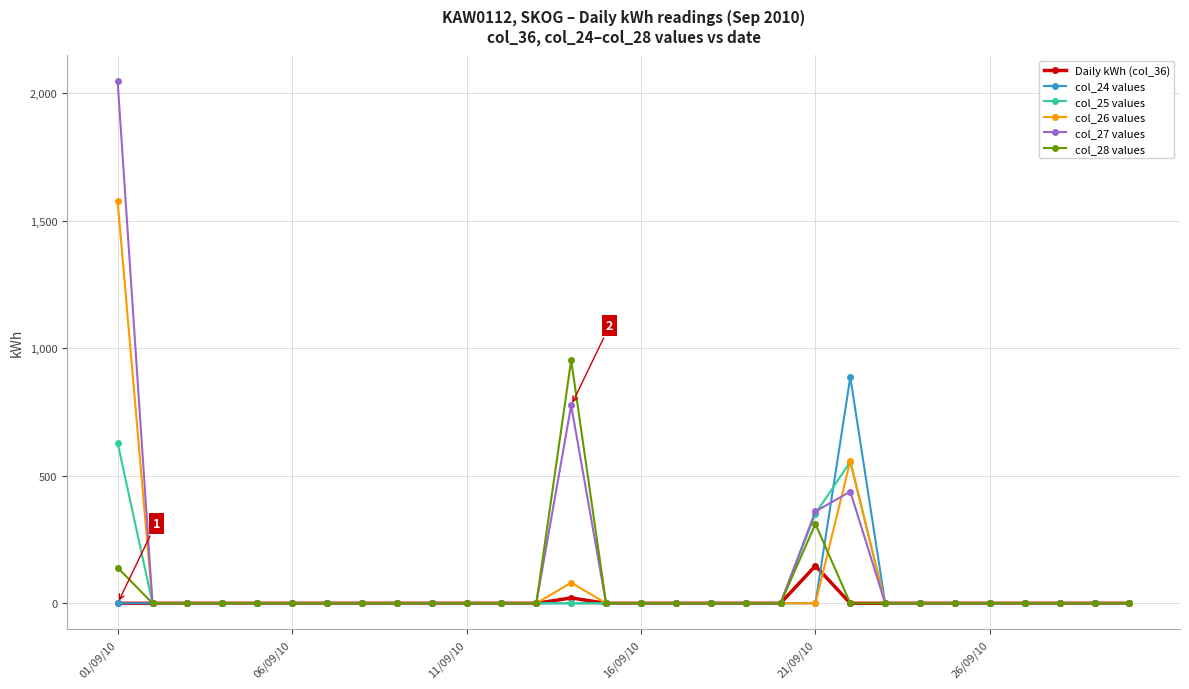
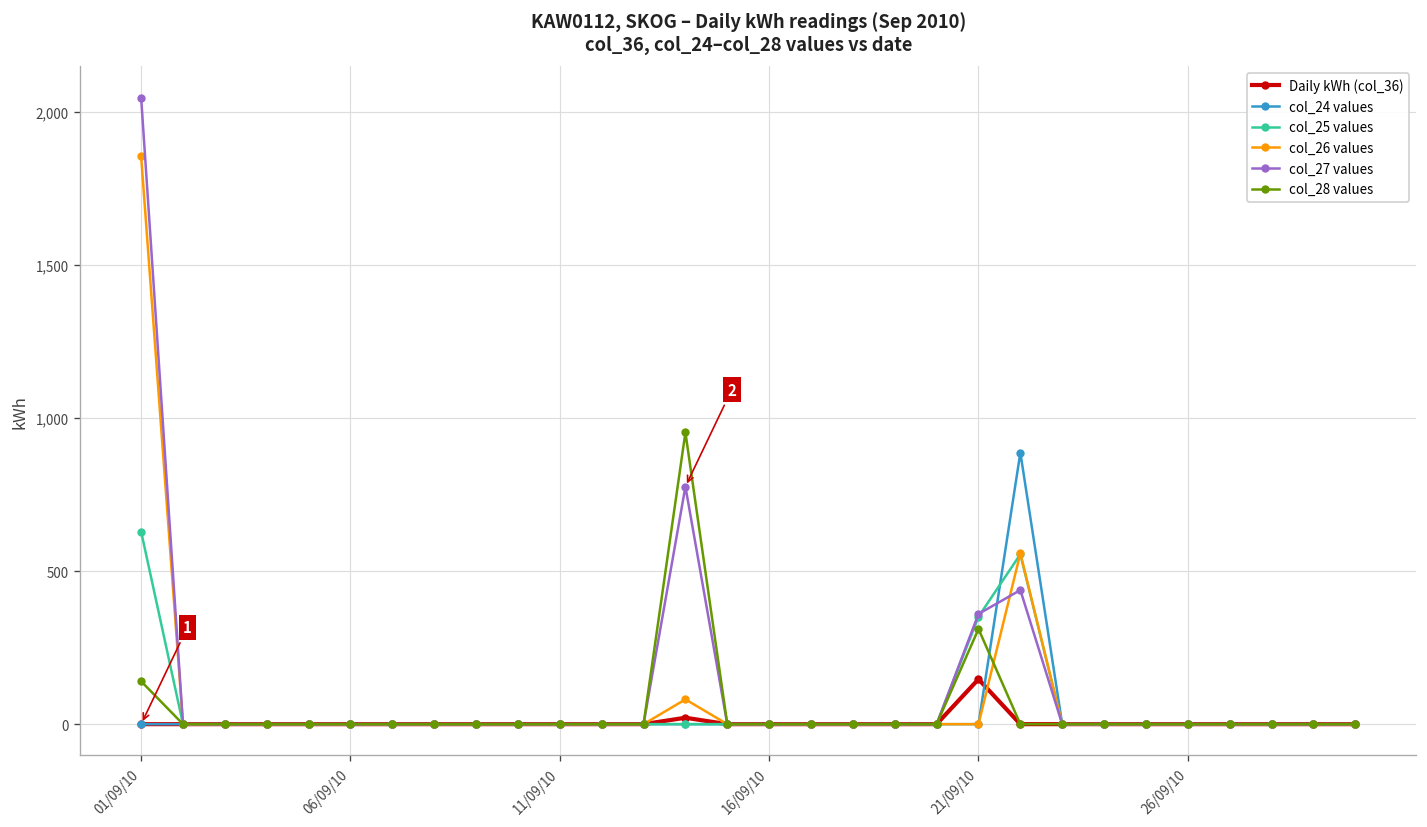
  {
    "Daily kWh (col_36)": {
      "21/09/10": "150"
    },
    "col_25 values": {
      "01/09/10": "630"
    },
    "col_26 values": {
-     "01/09/10": "1,580"
+     "01/09/10": "1,860"
    },
    "col_27 values": {
      "01/09/10": "2,050"
    },
    "col_28 values": {
      "01/09/10": "140",
      "21/09/10": "310"
    }
  }
